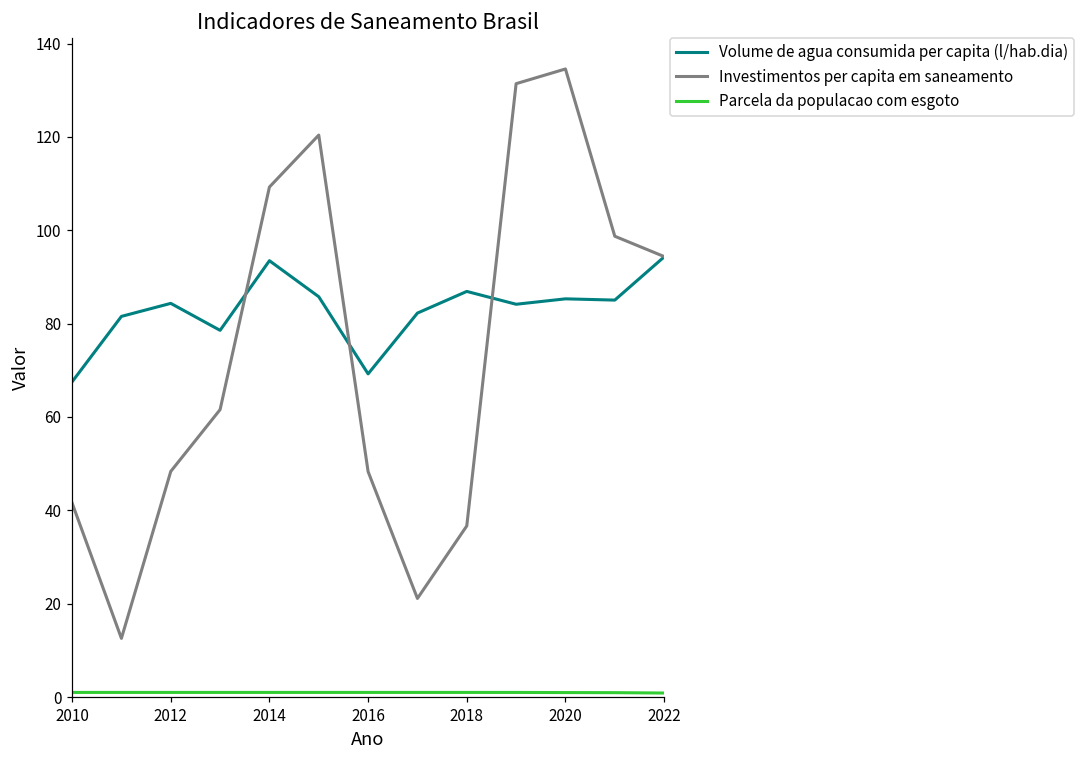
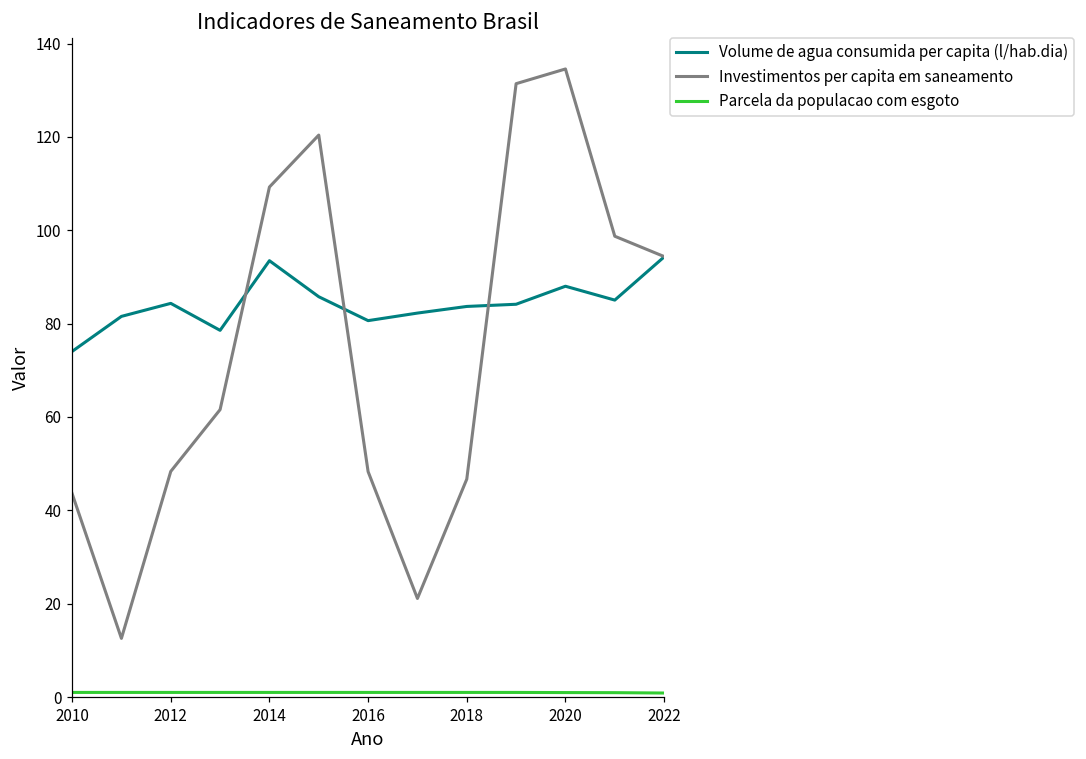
  {
    "Volume de agua consumida per capita (l/hab.dia)": {
-     "2010": 68,
+     "2010": 74,
      "2012": 84,
      "2014": 93,
-     "2016": 69,
-     "2018": 87,
-     "2020": 85
+     "2016": 81,
+     "2018": 84,
+     "2020": 88
    },
    "Investimentos per capita em saneamento": {
-     "2010": 42,
+     "2010": 44,
      "2012": 48,
      "2014": 109,
      "2016": 48,
-     "2018": 37,
+     "2018": 47,
      "2020": 135
    },
    "Parcela da populacao com esgoto": {
      "2010": 1,
      "2012": 1,
      "2014": 1,
      "2016": 1,
      "2018": 1,
      "2020": 1,
      "2022": 1
    }
  }
